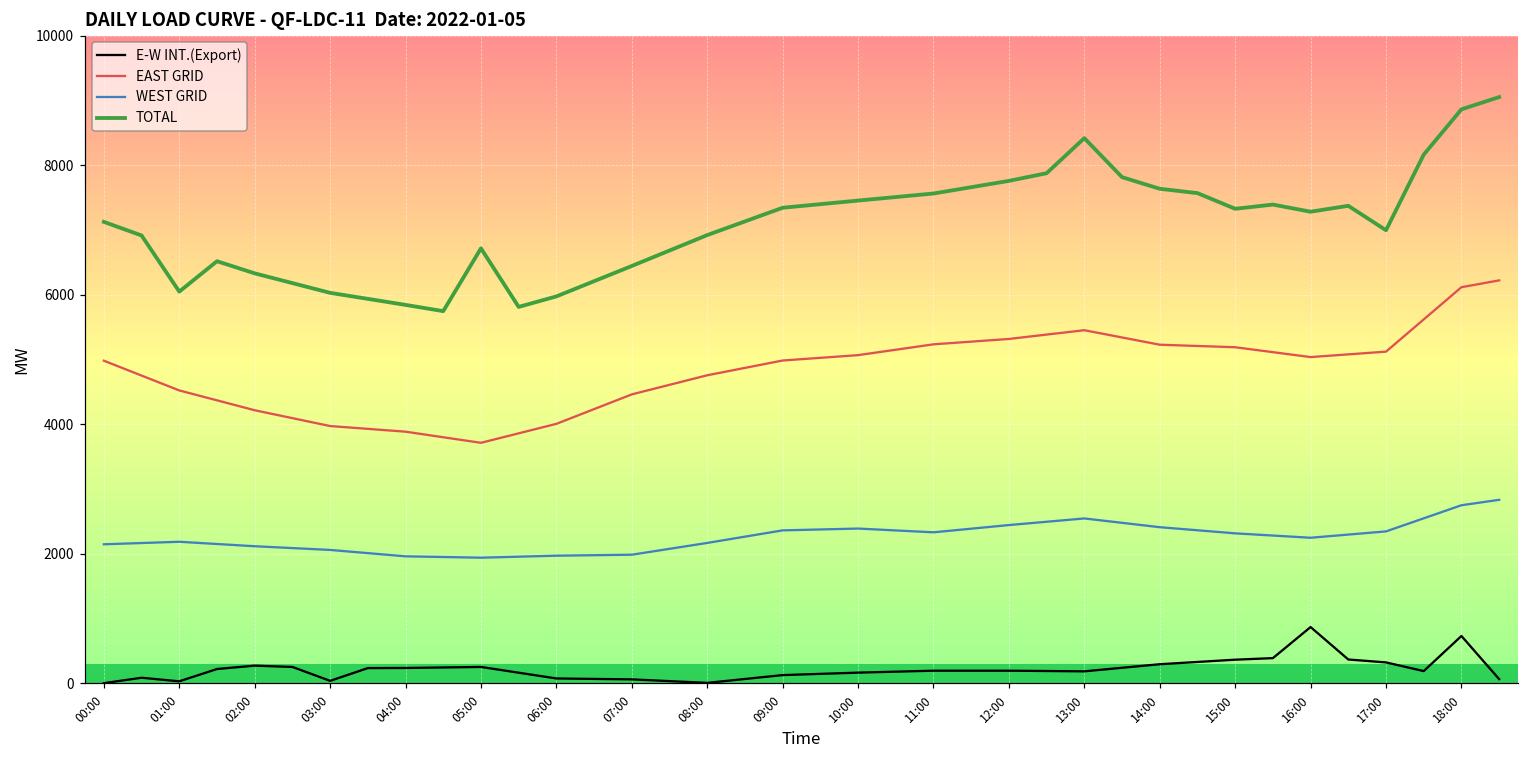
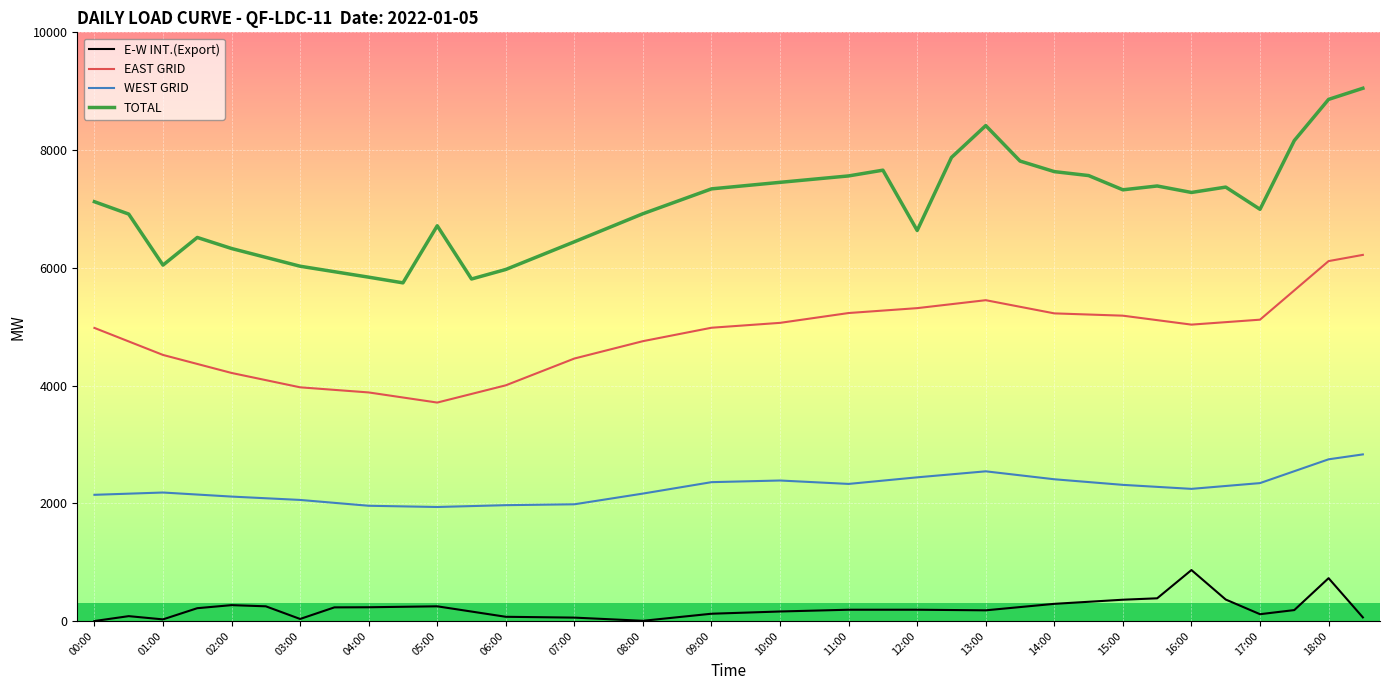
  {
    "E-W INT.(Export)": {
      "00:00": 0,
      "01:00": 0,
      "02:00": 300,
      "03:00": 0,
      "04:00": 200,
      "05:00": 300,
      "06:00": 100,
      "07:00": 100,
      "08:00": 0,
      "09:00": 100,
      "10:00": 200,
      "11:00": 200,
      "12:00": 200,
      "13:00": 200,
      "14:00": 300,
      "15:00": 400,
      "16:00": 900,
-     "17:00": 300,
+     "17:00": 100,
      "18:00": 700
    },
    "EAST GRID": {
      "00:00": 5000,
      "01:00": 4500,
      "02:00": 4200,
      "03:00": 4000,
      "04:00": 3900,
      "05:00": 3700,
      "06:00": 4000,
      "07:00": 4500,
      "08:00": 4800,
      "09:00": 5000,
      "10:00": 5100,
      "11:00": 5200,
      "12:00": 5300,
      "13:00": 5500,
      "14:00": 5200,
      "15:00": 5200,
      "16:00": 5000,
      "17:00": 5100,
      "18:00": 6100
    },
    "WEST GRID": {
      "00:00": 2100,
      "01:00": 2200,
      "02:00": 2100,
      "03:00": 2100,
      "04:00": 2000,
      "05:00": 1900,
      "06:00": 2000,
      "07:00": 2000,
      "08:00": 2200,
      "09:00": 2400,
      "10:00": 2400,
      "11:00": 2300,
      "12:00": 2400,
      "13:00": 2500,
      "14:00": 2400,
      "15:00": 2300,
      "16:00": 2200,
      "17:00": 2300,
      "18:00": 2700
    },
    "TOTAL": {
      "00:00": 7100,
      "01:00": 6000,
      "02:00": 6300,
      "03:00": 6000,
      "04:00": 5800,
      "05:00": 6700,
      "06:00": 6000,
      "07:00": 6400,
      "08:00": 6900,
      "09:00": 7300,
      "10:00": 7500,
      "11:00": 7600,
-     "12:00": 7800,
+     "12:00": 6600,
      "13:00": 8400,
      "14:00": 7600,
      "15:00": 7300,
      "16:00": 7300,
      "17:00": 7000,
      "18:00": 8900
    }
  }
